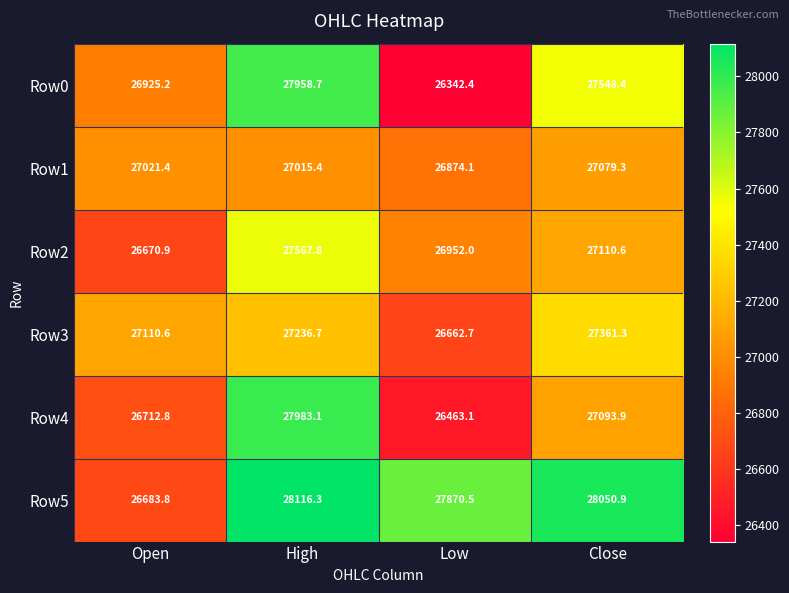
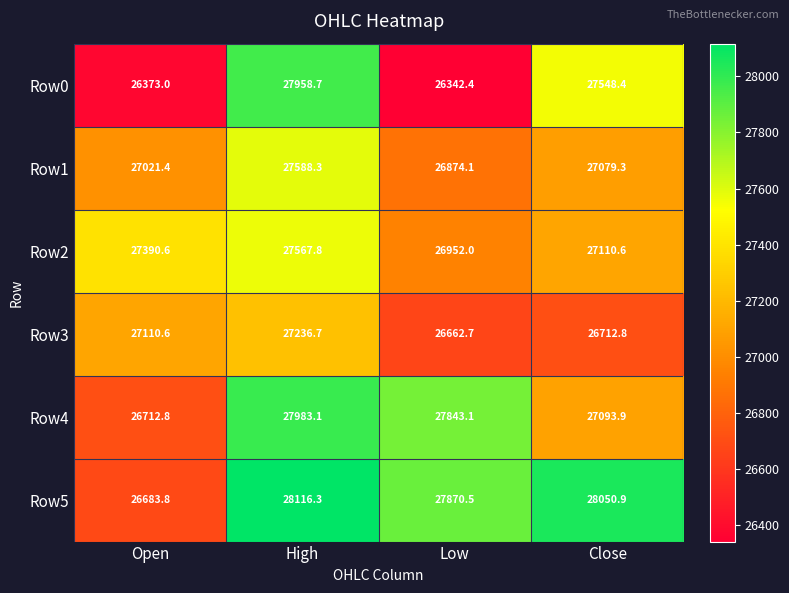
  {
    "Row0": {
-     "Open": 26925.2,
+     "Open": 26373.0,
      "High": 27958.7,
      "Low": 26342.4,
      "Close": 27548.4
    },
    "Row1": {
      "Open": 27021.4,
-     "High": 27015.4,
+     "High": 27588.3,
      "Low": 26874.1,
      "Close": 27079.3
    },
    "Row2": {
-     "Open": 26670.9,
+     "Open": 27390.6,
      "High": 27567.8,
      "Low": 26952.0,
      "Close": 27110.6
    },
    "Row3": {
      "Open": 27110.6,
      "High": 27236.7,
      "Low": 26662.7,
-     "Close": 27361.3
+     "Close": 26712.8
    },
    "Row4": {
      "Open": 26712.8,
      "High": 27983.1,
-     "Low": 26463.1,
+     "Low": 27843.1,
      "Close": 27093.9
    },
    "Row5": {
      "Open": 26683.8,
      "High": 28116.3,
      "Low": 27870.5,
      "Close": 28050.9
    }
  }
